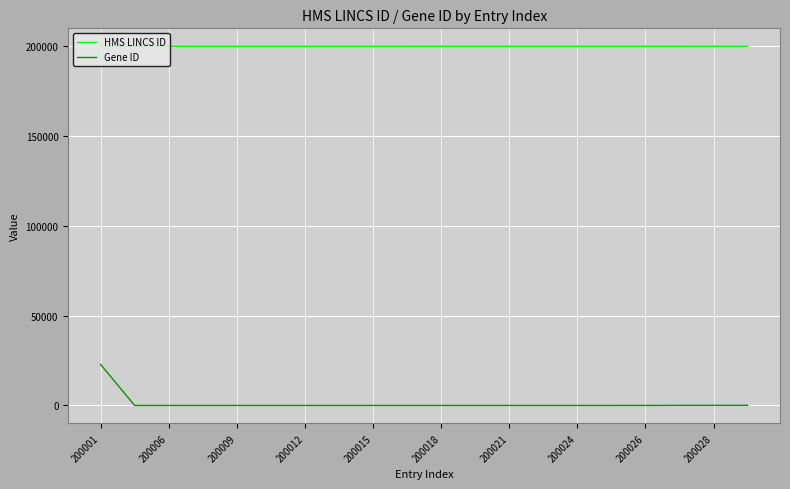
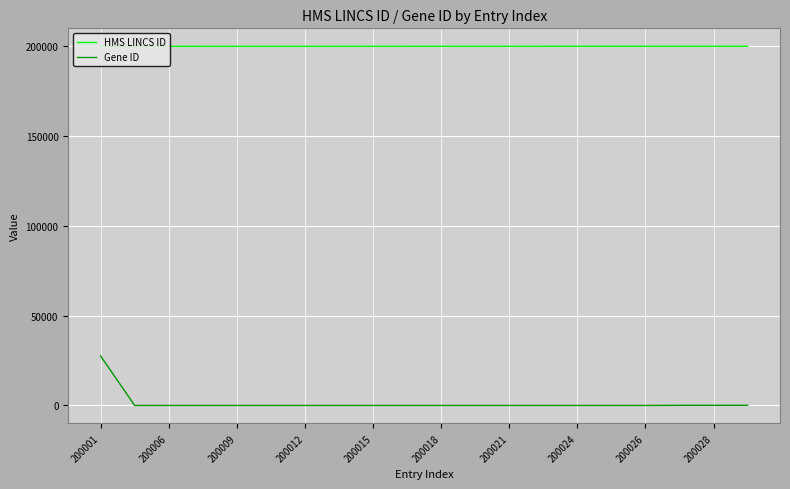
  {
    "HMS LINCS ID": {
      "200009": 200000,
      "200012": 200000,
      "200015": 200000,
      "200018": 200000,
      "200021": 200000,
      "200024": 200000,
      "200026": 200000,
      "200028": 200000
    },
    "Gene ID": {
-     "200001": 23000,
+     "200001": 28000,
      "200006": 0,
      "200009": 0,
      "200012": 0,
      "200015": 0,
      "200018": 0,
      "200021": 0,
      "200024": 0,
      "200026": 0,
      "200028": 0
    }
  }
